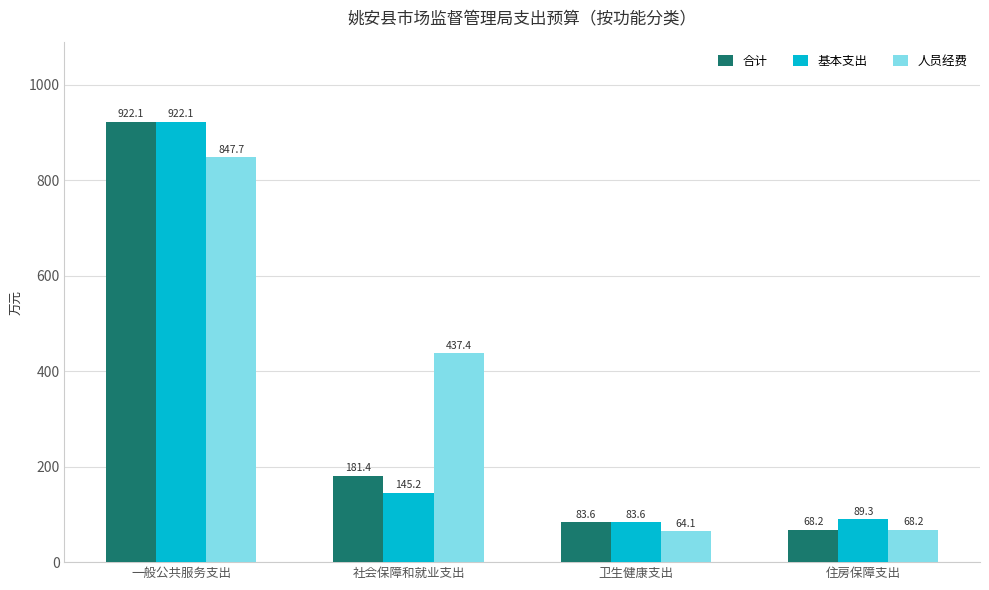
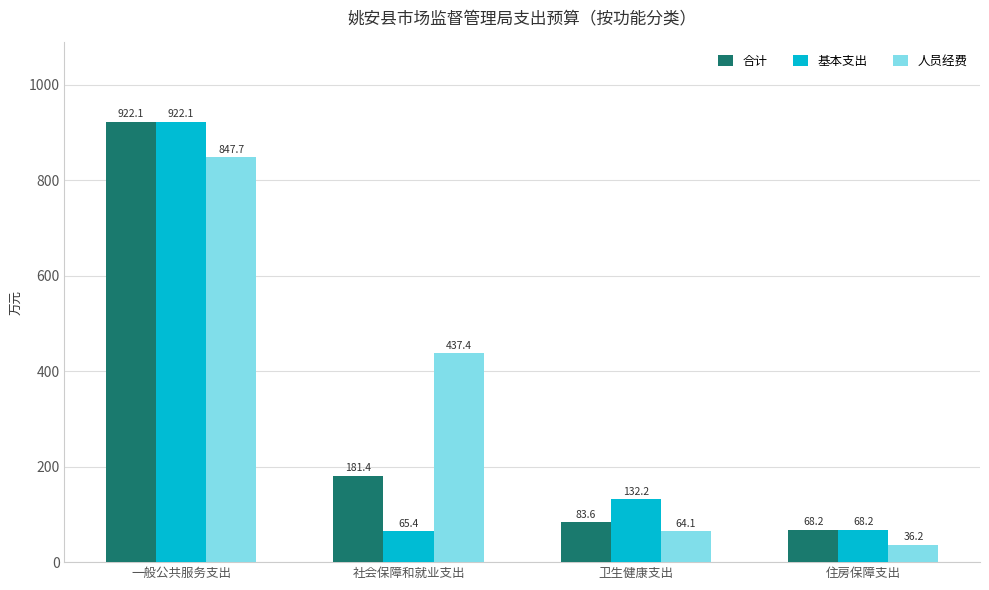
  {
    "合计": {
      "一般公共服务支出": 922.1,
      "社会保障和就业支出": 181.4,
      "卫生健康支出": 83.6,
      "住房保障支出": 68.2
    },
    "基本支出": {
      "一般公共服务支出": 922.1,
-     "社会保障和就业支出": 145.2,
-     "卫生健康支出": 83.6,
-     "住房保障支出": 89.3
+     "社会保障和就业支出": 65.4,
+     "卫生健康支出": 132.2,
+     "住房保障支出": 68.2
    },
    "人员经费": {
      "一般公共服务支出": 847.7,
      "社会保障和就业支出": 437.4,
      "卫生健康支出": 64.1,
-     "住房保障支出": 68.2
+     "住房保障支出": 36.2
    }
  }
